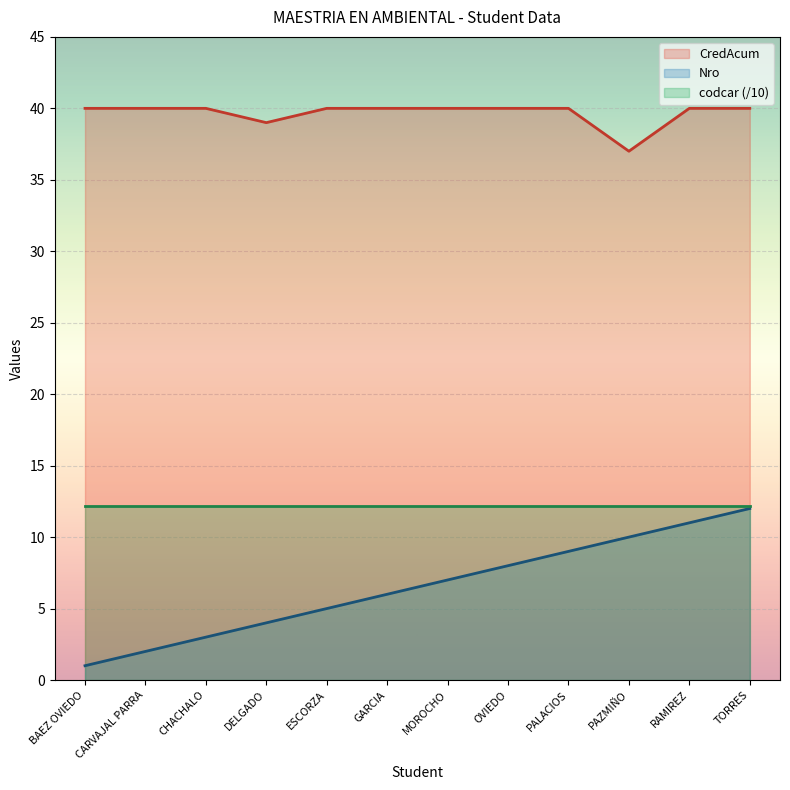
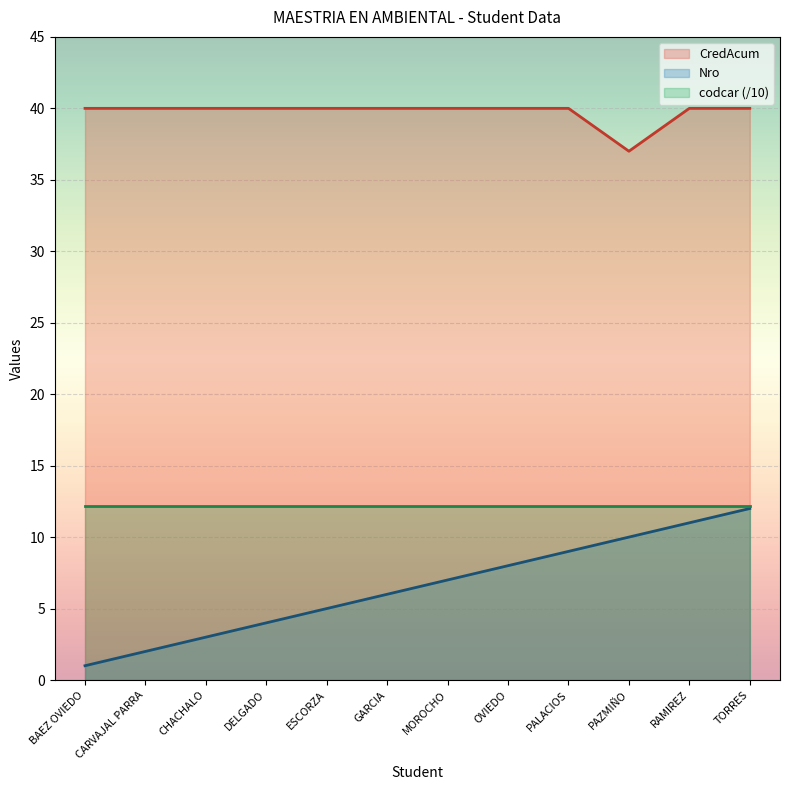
  {
    "CredAcum": {
      "BAEZ OVIEDO": 40,
      "CARVAJAL PARRA": 40,
      "CHACHALO": 40,
-     "DELGADO": 39,
+     "DELGADO": 40,
      "ESCORZA": 40,
      "GARCIA": 40,
      "MOROCHO": 40,
      "OVIEDO": 40,
      "PALACIOS": 40,
      "PAZMIÑO": 37,
      "RAMIREZ": 40,
      "TORRES": 40
    }
  }
